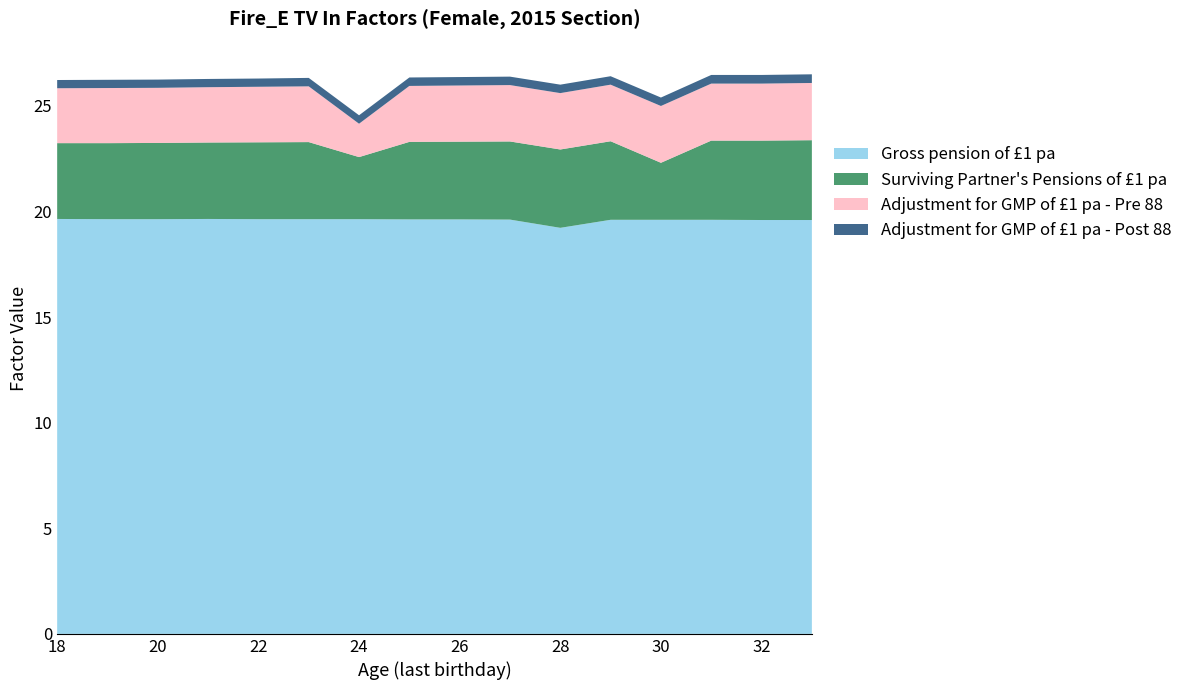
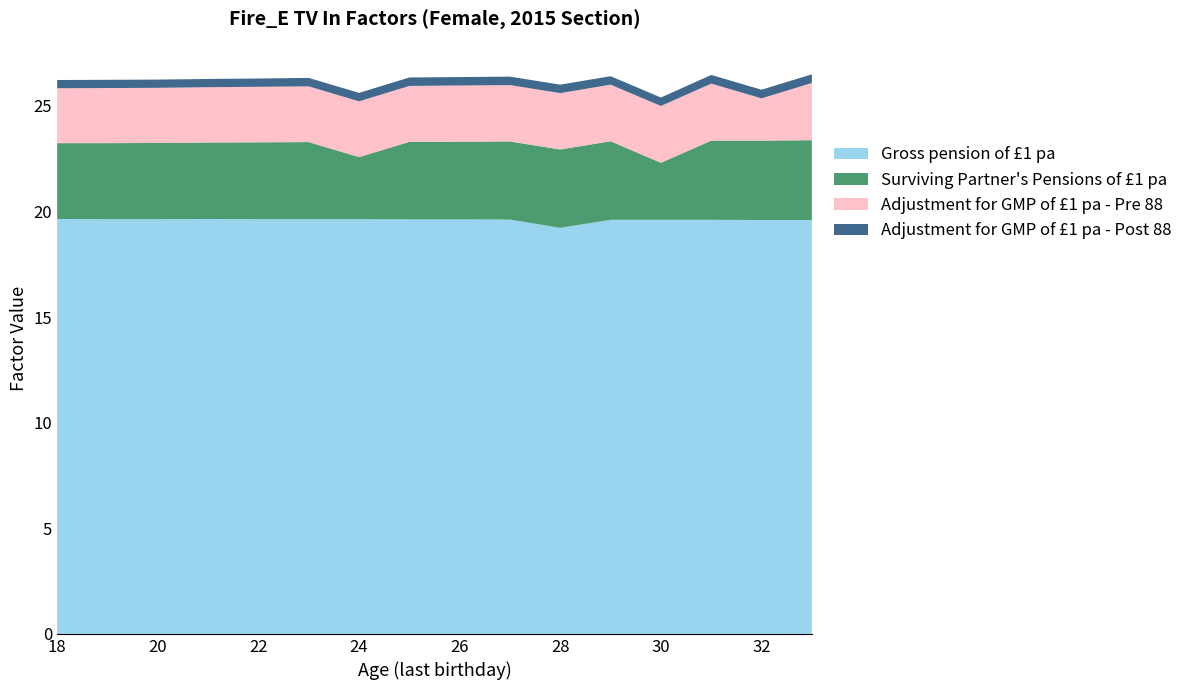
  {
    "Gross pension of £1 pa": {
      "18": 19.7,
      "20": 19.6,
      "22": 19.6,
      "24": 19.6,
      "26": 19.6,
      "28": 19.2,
      "30": 19.6,
      "32": 19.6
    },
    "Surviving Partner's Pensions of £1 pa": {
      "18": 3.6,
      "20": 3.6,
      "22": 3.6,
      "24": 2.9,
      "26": 3.7,
      "28": 3.7,
      "30": 2.7,
      "32": 3.8
    },
    "Adjustment for GMP of £1 pa - Pre 88": {
      "18": 2.6,
      "20": 2.6,
      "22": 2.6,
-     "24": 1.6,
+     "24": 2.6,
      "26": 2.7,
      "28": 2.7,
      "30": 2.7,
-     "32": 2.7
+     "32": 2.0
    },
    "Adjustment for GMP of £1 pa - Post 88": {
      "18": 0.4,
      "20": 0.4,
      "22": 0.4,
      "24": 0.4,
      "26": 0.4,
      "28": 0.4,
      "30": 0.4,
      "32": 0.4
    }
  }
